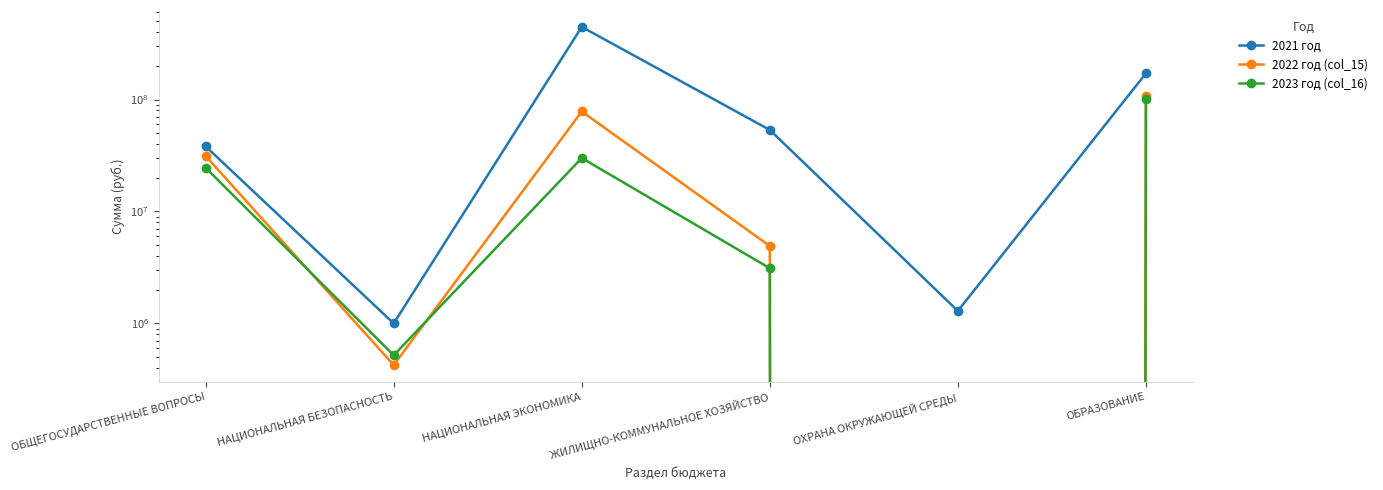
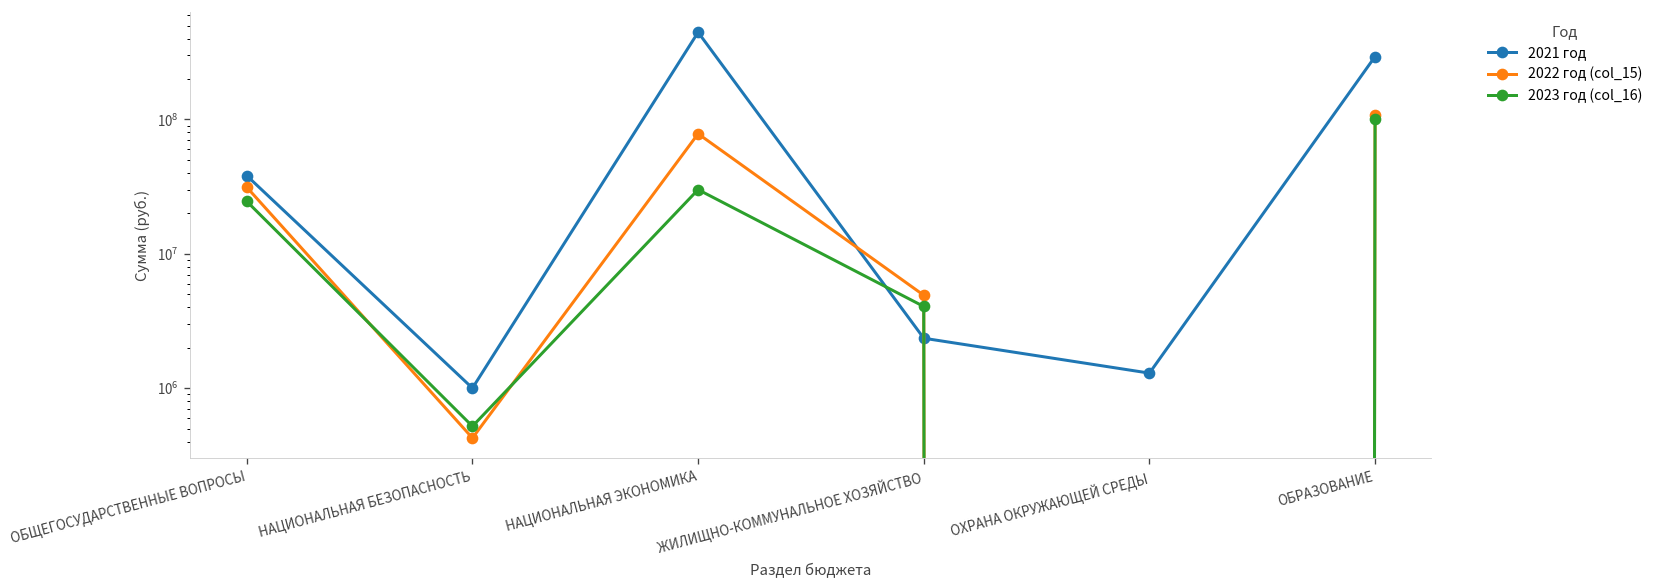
  {
    "2021 год": {
      "ОБЩЕГОСУДАРСТВЕННЫЕ ВОПРОСЫ": 38000000,
      "НАЦИОНАЛЬНАЯ БЕЗОПАСНОСТЬ": 1000000,
      "НАЦИОНАЛЬНАЯ ЭКОНОМИКА": 450000000,
-     "ЖИЛИЩНО-КОММУНАЛЬНОЕ ХОЗЯЙСТВО": 50000000,
+     "ЖИЛИЩНО-КОММУНАЛЬНОЕ ХОЗЯЙСТВО": 2400000,
      "ОХРАНА ОКРУЖАЮЩЕЙ СРЕДЫ": 1300000,
-     "ОБРАЗОВАНИЕ": 170000000
+     "ОБРАЗОВАНИЕ": 290000000
    },
    "2022 год (col_15)": {
      "ОБЩЕГОСУДАРСТВЕННЫЕ ВОПРОСЫ": 31000000,
      "НАЦИОНАЛЬНАЯ БЕЗОПАСНОСТЬ": 430000,
      "НАЦИОНАЛЬНАЯ ЭКОНОМИКА": 80000000,
      "ЖИЛИЩНО-КОММУНАЛЬНОЕ ХОЗЯЙСТВО": 5000000,
      "ОБРАЗОВАНИЕ": 110000000
    },
    "2023 год (col_16)": {
      "ОБЩЕГОСУДАРСТВЕННЫЕ ВОПРОСЫ": 25000000,
      "НАЦИОНАЛЬНАЯ БЕЗОПАСНОСТЬ": 500000,
      "НАЦИОНАЛЬНАЯ ЭКОНОМИКА": 30000000,
-     "ЖИЛИЩНО-КОММУНАЛЬНОЕ ХОЗЯЙСТВО": 3100000,
+     "ЖИЛИЩНО-КОММУНАЛЬНОЕ ХОЗЯЙСТВО": 4100000,
      "ОБРАЗОВАНИЕ": 100000000
    }
  }
